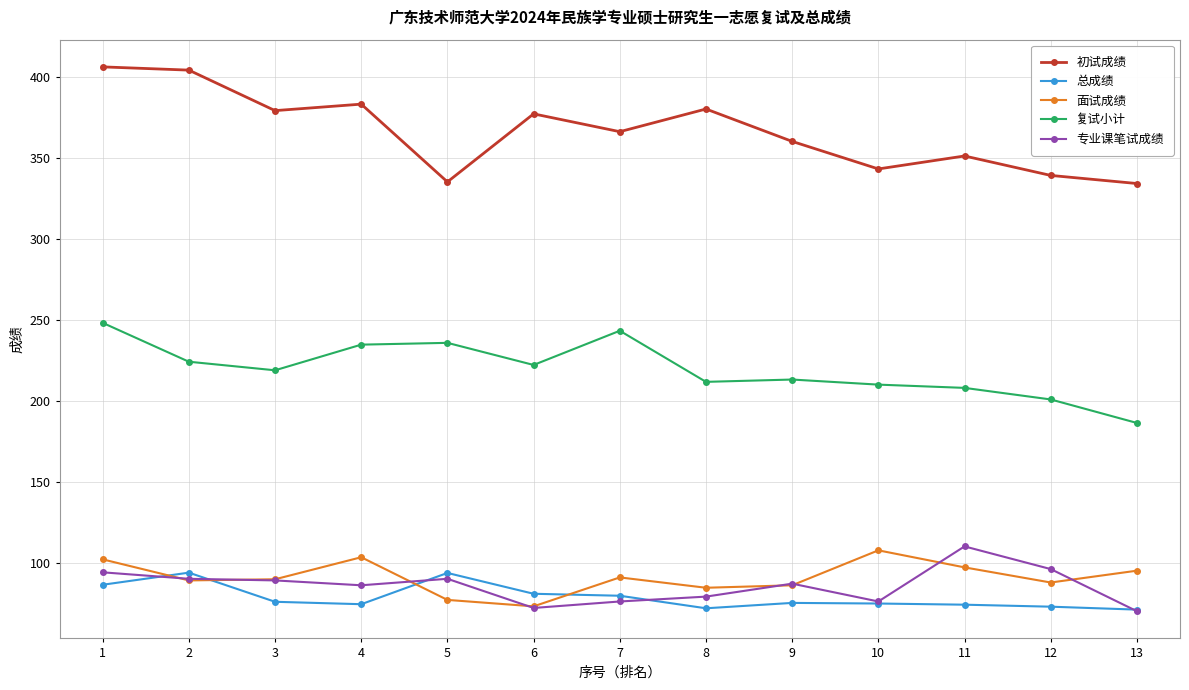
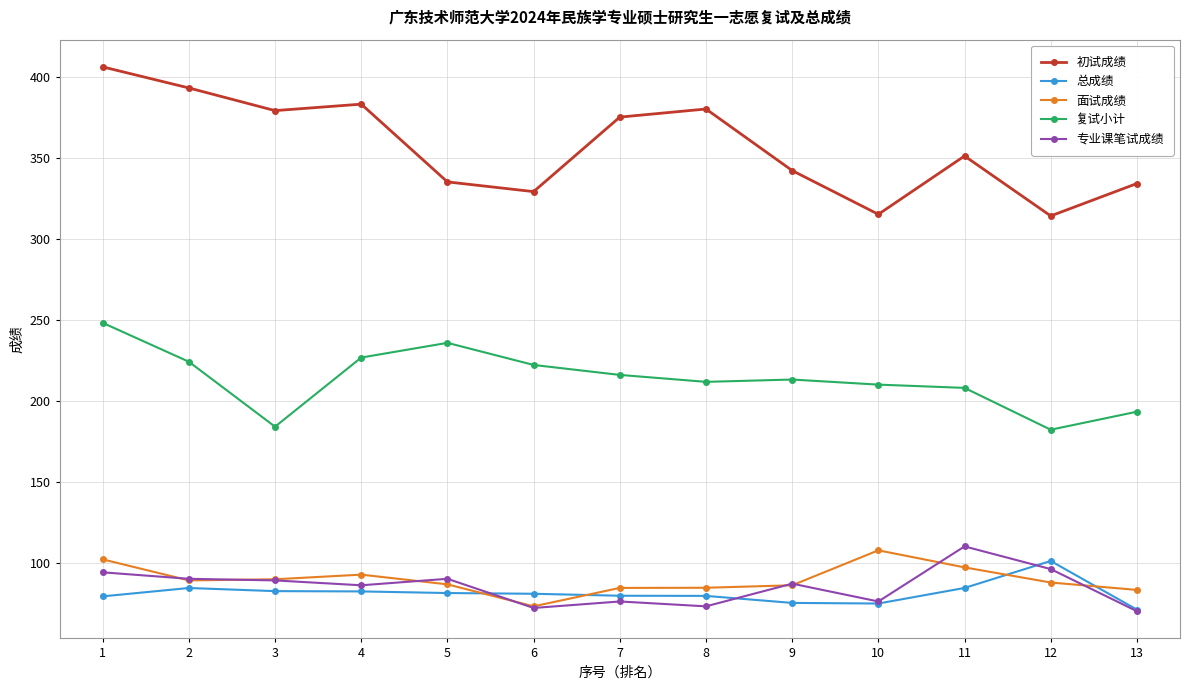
  {
    "初试成绩": {
      "1": 406,
-     "2": 404,
+     "2": 393,
      "3": 379,
      "4": 383,
      "5": 335,
-     "6": 377,
-     "7": 366,
+     "6": 329,
+     "7": 375,
      "8": 380,
-     "9": 360,
-     "10": 343,
+     "9": 342,
+     "10": 315,
      "11": 351,
-     "12": 339,
+     "12": 314,
      "13": 334
    },
    "总成绩": {
-     "1": 86,
-     "2": 94,
-     "3": 76,
-     "4": 74,
-     "5": 94,
+     "1": 79,
+     "2": 84,
+     "3": 82,
+     "4": 82,
+     "5": 81,
      "6": 81,
      "7": 80,
-     "8": 72,
+     "8": 79,
      "9": 75,
-     "11": 74,
-     "12": 73
+     "11": 84,
+     "12": 101
    },
    "面试成绩": {
      "1": 102,
-     "4": 103,
-     "5": 77,
-     "7": 91,
+     "4": 93,
+     "5": 87,
+     "7": 84,
      "8": 84,
      "10": 108,
      "11": 97,
      "12": 88,
-     "13": 95
+     "13": 83
    },
    "复试小计": {
      "1": 248,
      "2": 224,
-     "3": 219,
-     "4": 235,
+     "3": 184,
+     "4": 227,
      "5": 236,
      "6": 222,
-     "7": 243,
+     "7": 216,
      "8": 212,
      "9": 213,
      "10": 210,
      "11": 208,
-     "12": 201,
-     "13": 186
+     "12": 182,
+     "13": 193
    },
    "专业课笔试成绩": {
      "1": 94,
      "4": 86,
      "5": 90,
      "7": 76,
-     "8": 79,
+     "8": 73,
      "11": 110,
      "12": 96
    }
  }
